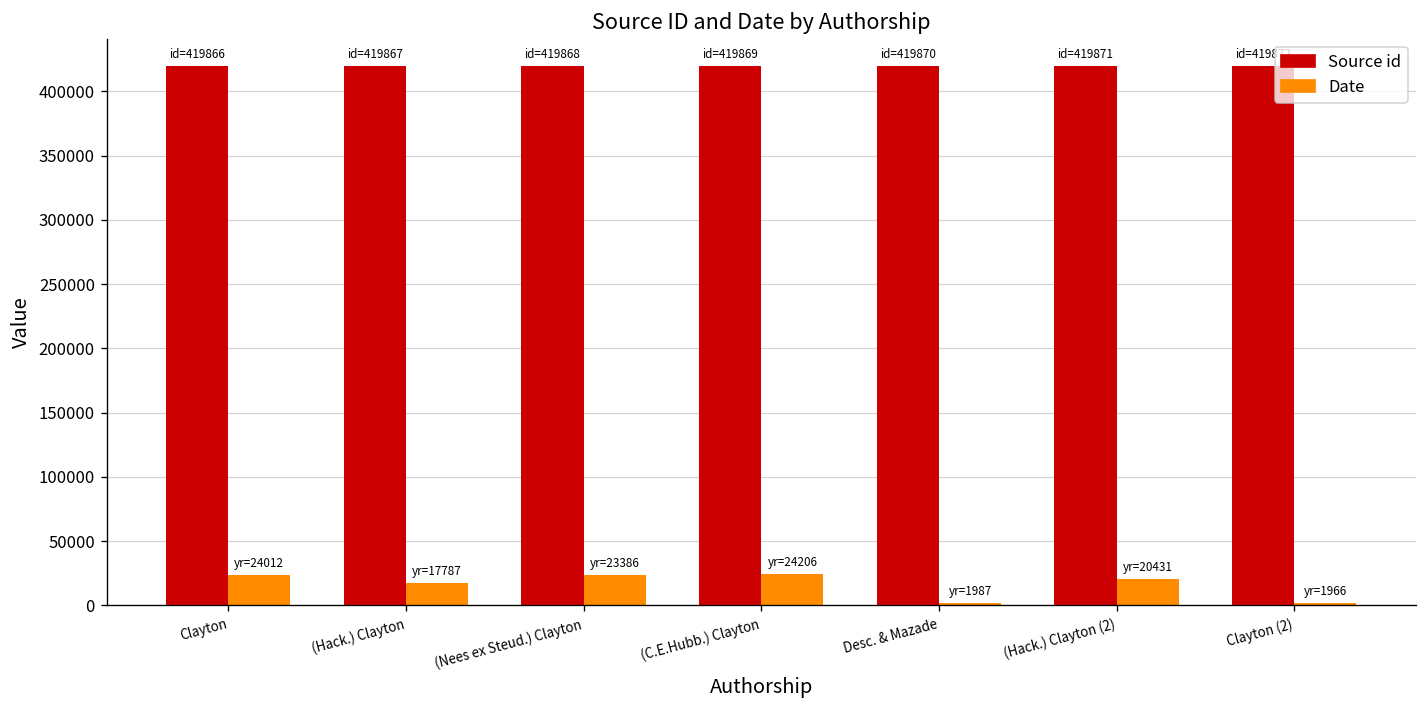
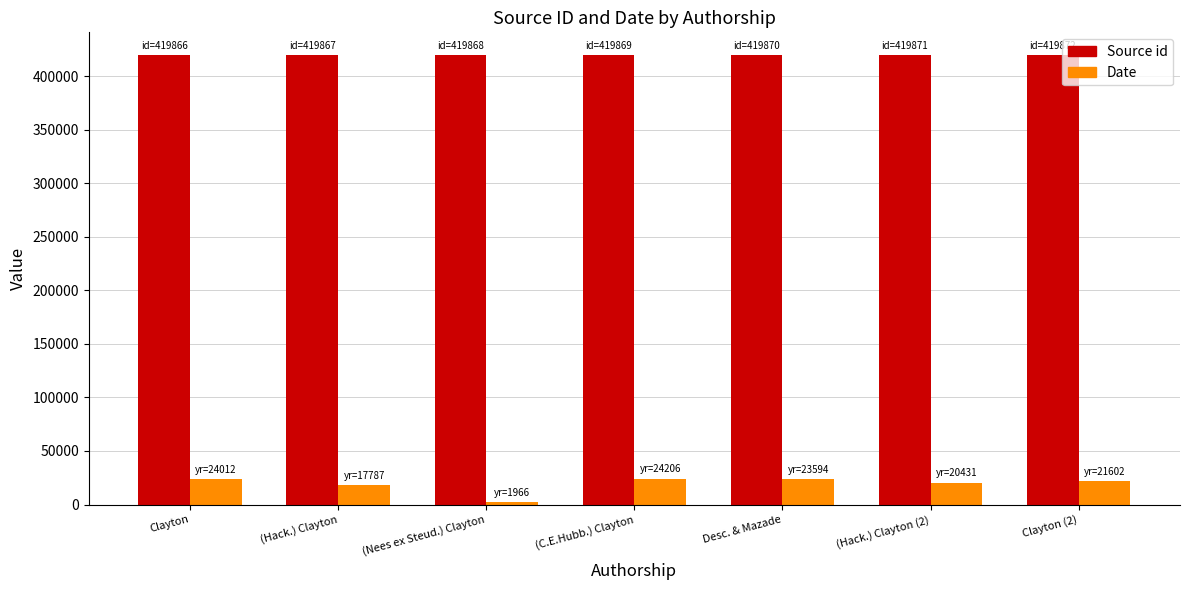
  {
    "Source id": {
      "Clayton": 419866,
      "(Hack.) Clayton": 419867,
      "(Nees ex Steud.) Clayton": 419868,
      "(C.E.Hubb.) Clayton": 419869,
      "Desc. & Mazade": 419870,
      "(Hack.) Clayton (2)": 419871
    },
    "Date": {
      "Clayton": 24012,
      "(Hack.) Clayton": 17787,
-     "(Nees ex Steud.) Clayton": 23386,
+     "(Nees ex Steud.) Clayton": 1966,
      "(C.E.Hubb.) Clayton": 24206,
-     "Desc. & Mazade": 1987,
+     "Desc. & Mazade": 23594,
      "(Hack.) Clayton (2)": 20431,
-     "Clayton (2)": 1966
+     "Clayton (2)": 21602
    }
  }
